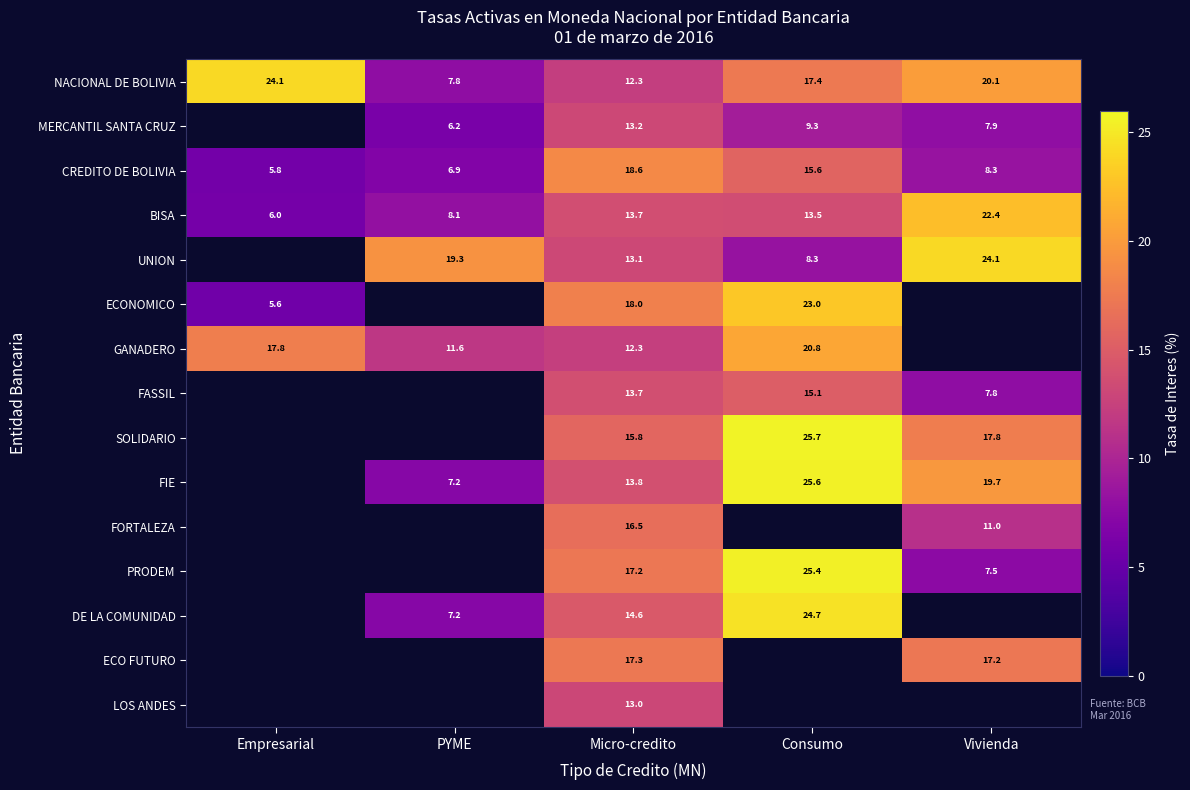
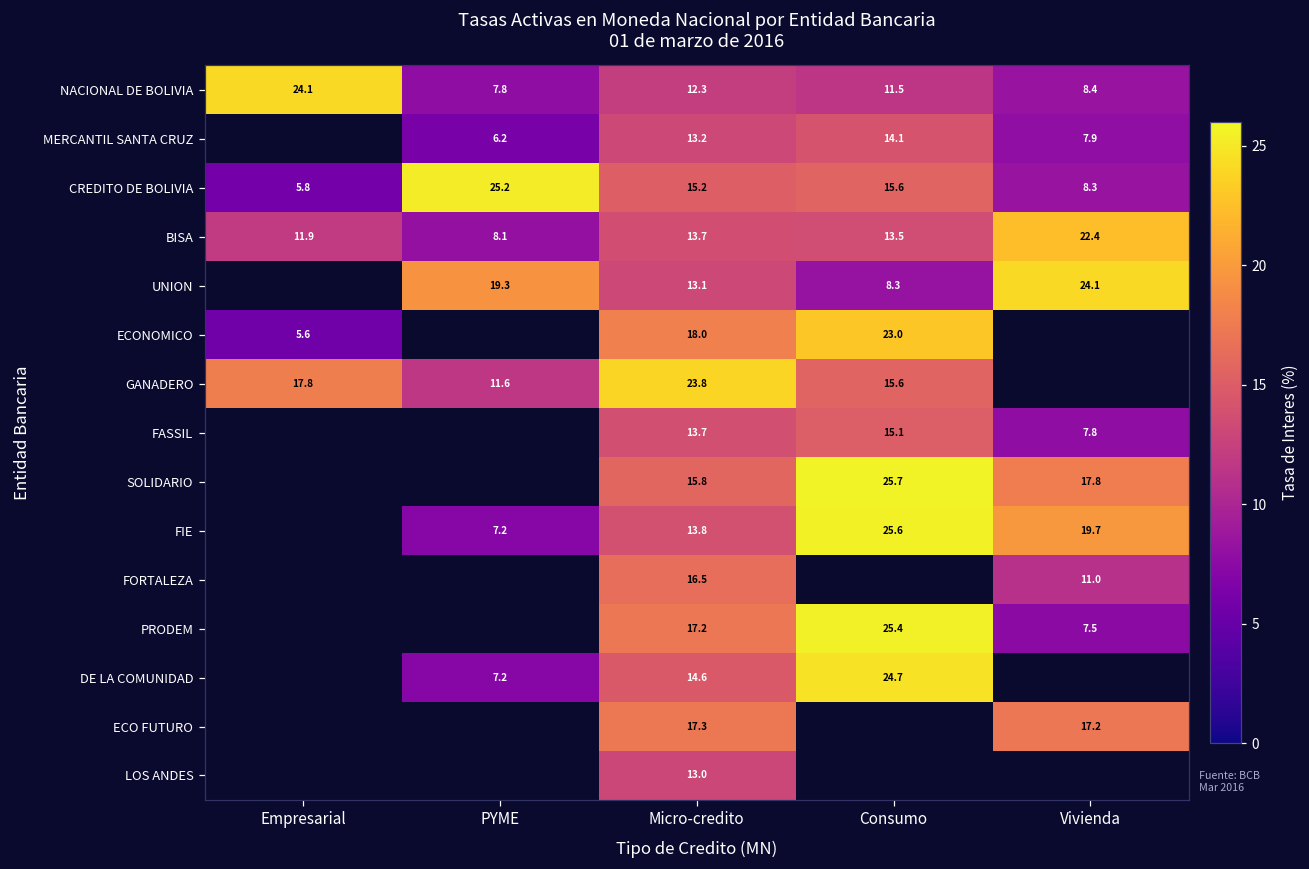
  {
    "NACIONAL DE BOLIVIA": {
      "Empresarial": 24.1,
      "PYME": 7.8,
      "Micro-credito": 12.3,
-     "Consumo": 17.4,
-     "Vivienda": 20.1
+     "Consumo": 11.5,
+     "Vivienda": 8.4
    },
    "MERCANTIL SANTA CRUZ": {
      "PYME": 6.2,
      "Micro-credito": 13.2,
-     "Consumo": 9.3,
+     "Consumo": 14.1,
      "Vivienda": 7.9
    },
    "CREDITO DE BOLIVIA": {
      "Empresarial": 5.8,
-     "PYME": 6.9,
-     "Micro-credito": 18.6,
+     "PYME": 25.2,
+     "Micro-credito": 15.2,
      "Consumo": 15.6,
      "Vivienda": 8.3
    },
    "BISA": {
-     "Empresarial": 6.0,
+     "Empresarial": 11.9,
      "PYME": 8.1,
      "Micro-credito": 13.7,
      "Consumo": 13.5,
      "Vivienda": 22.4
    },
    "UNION": {
      "PYME": 19.3,
      "Micro-credito": 13.1,
      "Consumo": 8.3,
      "Vivienda": 24.1
    },
    "ECONOMICO": {
      "Empresarial": 5.6,
      "Micro-credito": 18.0,
      "Consumo": 23.0
    },
    "GANADERO": {
      "Empresarial": 17.8,
      "PYME": 11.6,
-     "Micro-credito": 12.3,
-     "Consumo": 20.8
+     "Micro-credito": 23.8,
+     "Consumo": 15.6
    },
    "FASSIL": {
      "Micro-credito": 13.7,
      "Consumo": 15.1,
      "Vivienda": 7.8
    },
    "SOLIDARIO": {
      "Micro-credito": 15.8,
      "Consumo": 25.7,
      "Vivienda": 17.8
    },
    "FIE": {
      "PYME": 7.2,
      "Micro-credito": 13.8,
      "Consumo": 25.6,
      "Vivienda": 19.7
    },
    "FORTALEZA": {
      "Micro-credito": 16.5,
      "Vivienda": 11.0
    },
    "PRODEM": {
      "Micro-credito": 17.2,
      "Consumo": 25.4,
      "Vivienda": 7.5
    },
    "DE LA COMUNIDAD": {
      "PYME": 7.2,
      "Micro-credito": 14.6,
      "Consumo": 24.7
    },
    "ECO FUTURO": {
      "Micro-credito": 17.3,
      "Vivienda": 17.2
    },
    "LOS ANDES": {
      "Micro-credito": 13.0
    }
  }
